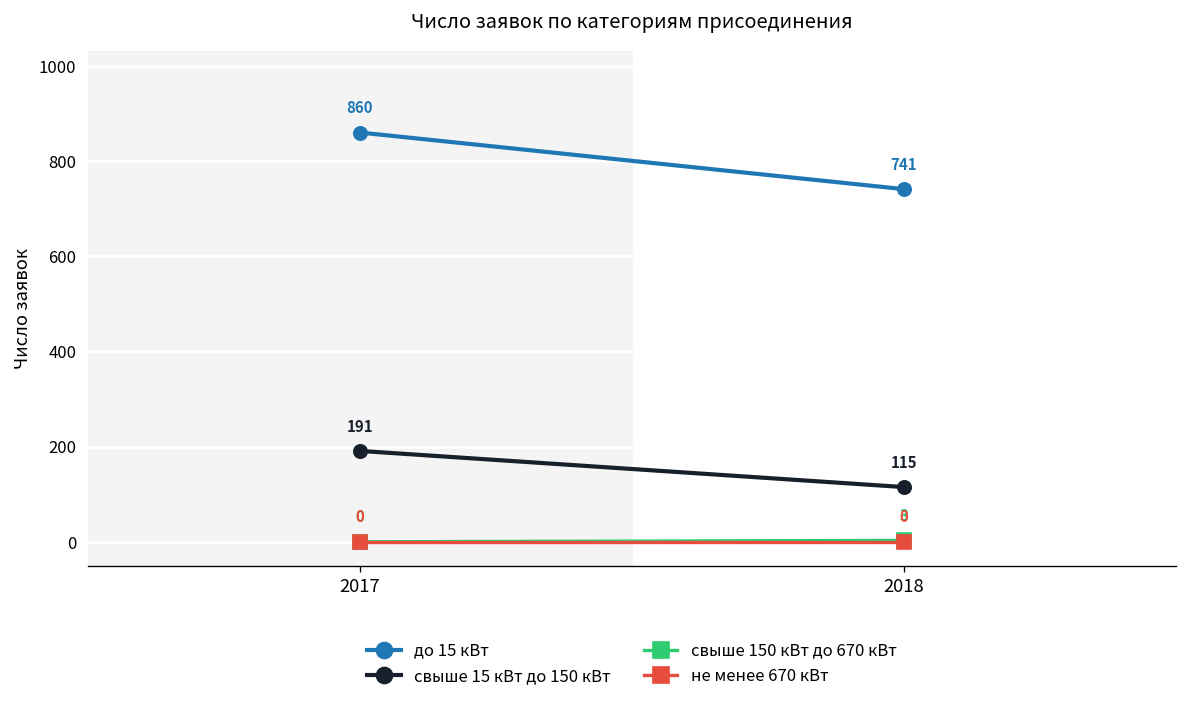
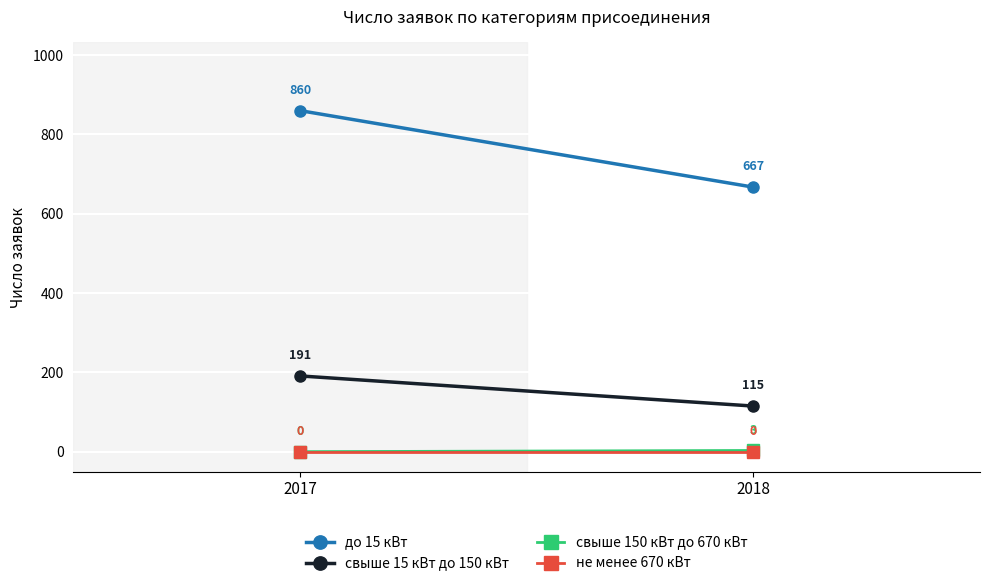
  {
    "до 15 кВт": {
      "2017": 860,
-     "2018": 741
+     "2018": 667
    },
    "свыше 15 кВт до 150 кВт": {
      "2017": 191,
      "2018": 115
    }
  }
